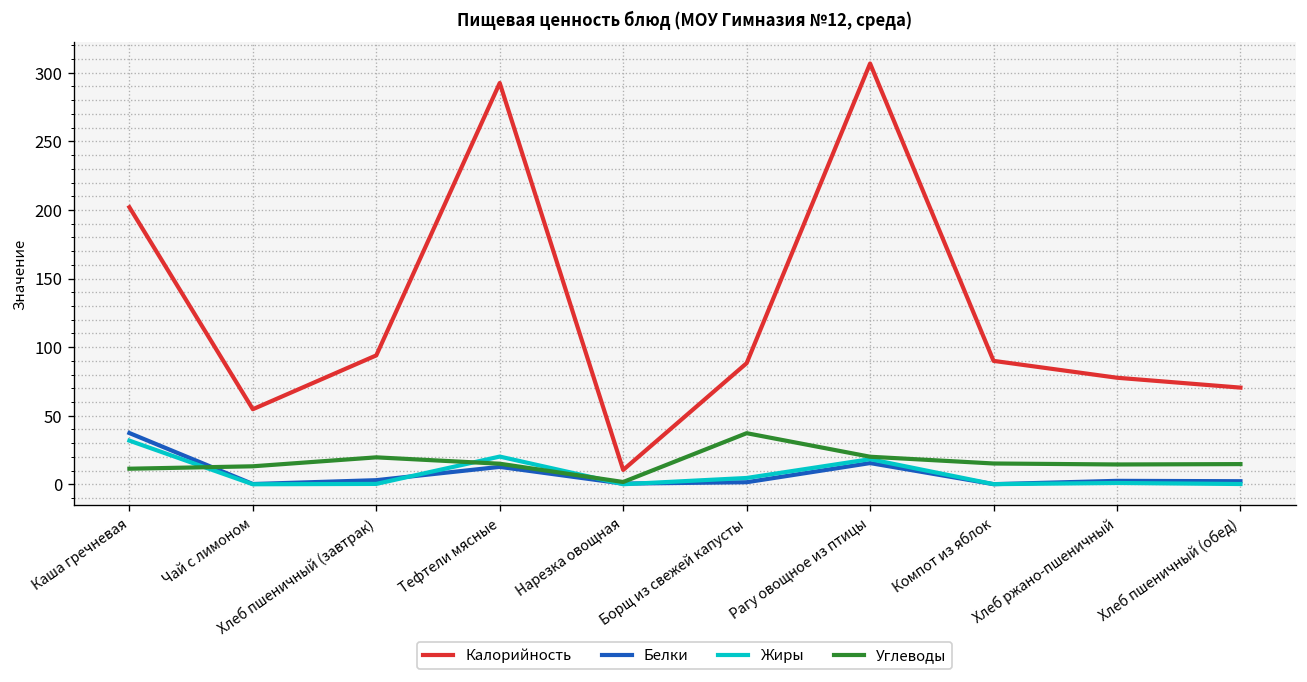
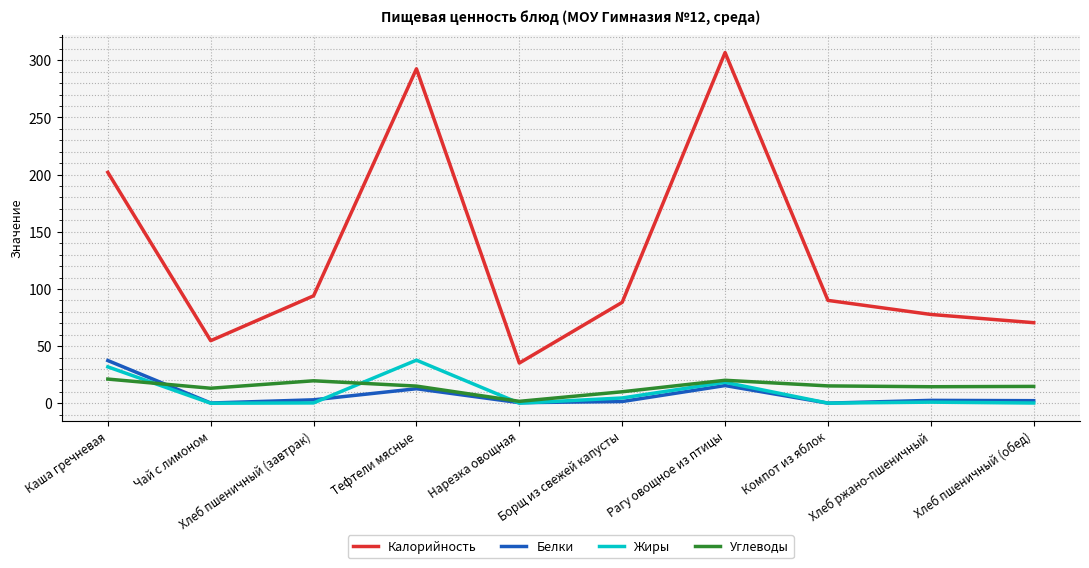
  {
    "Калорийность": {
      "Каша гречневая": 202,
      "Чай с лимоном": 55,
      "Хлеб пшеничный (завтрак)": 94,
      "Тефтели мясные": 293,
-     "Нарезка овощная": 11,
+     "Нарезка овощная": 35,
      "Борщ из свежей капусты": 88,
      "Рагу овощное из птицы": 307,
      "Компот из яблок": 90,
      "Хлеб ржано-пшеничный": 78,
      "Хлеб пшеничный (обед)": 71
    },
    "Белки": {
      "Каша гречневая": 37,
      "Хлеб пшеничный (завтрак)": 3,
      "Тефтели мясные": 13,
      "Борщ из свежей капусты": 2,
      "Рагу овощное из птицы": 16
    },
    "Жиры": {
      "Каша гречневая": 32,
      "Хлеб пшеничный (завтрак)": 0,
-     "Тефтели мясные": 20,
+     "Тефтели мясные": 38,
      "Борщ из свежей капусты": 5
    },
    "Углеводы": {
-     "Каша гречневая": 11,
+     "Каша гречневая": 21,
      "Чай с лимоном": 13,
      "Хлеб пшеничный (завтрак)": 20,
      "Тефтели мясные": 15,
-     "Борщ из свежей капусты": 37,
+     "Борщ из свежей капусты": 10,
      "Компот из яблок": 15,
      "Хлеб ржано-пшеничный": 14,
      "Хлеб пшеничный (обед)": 15
    }
  }
